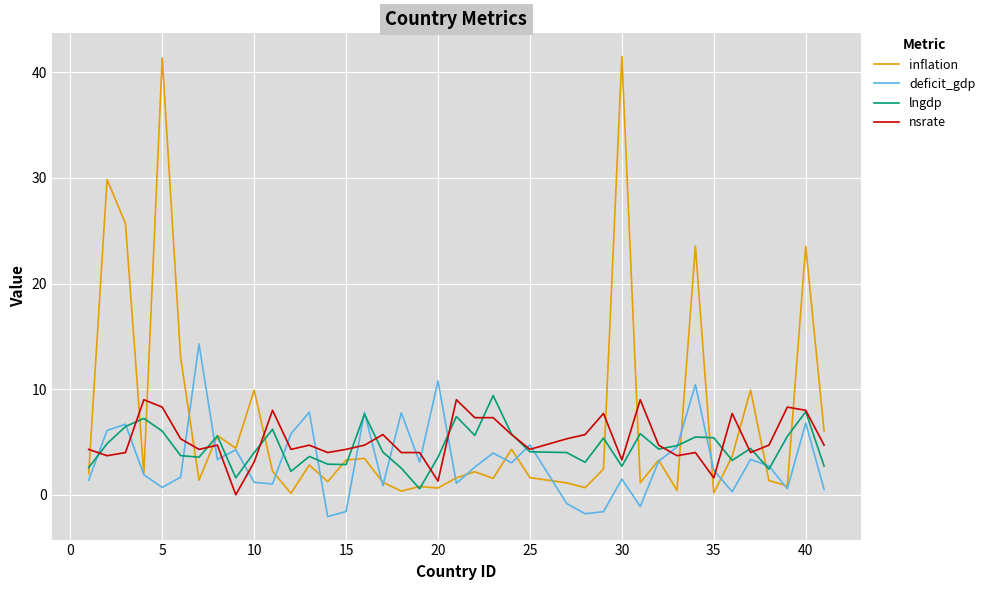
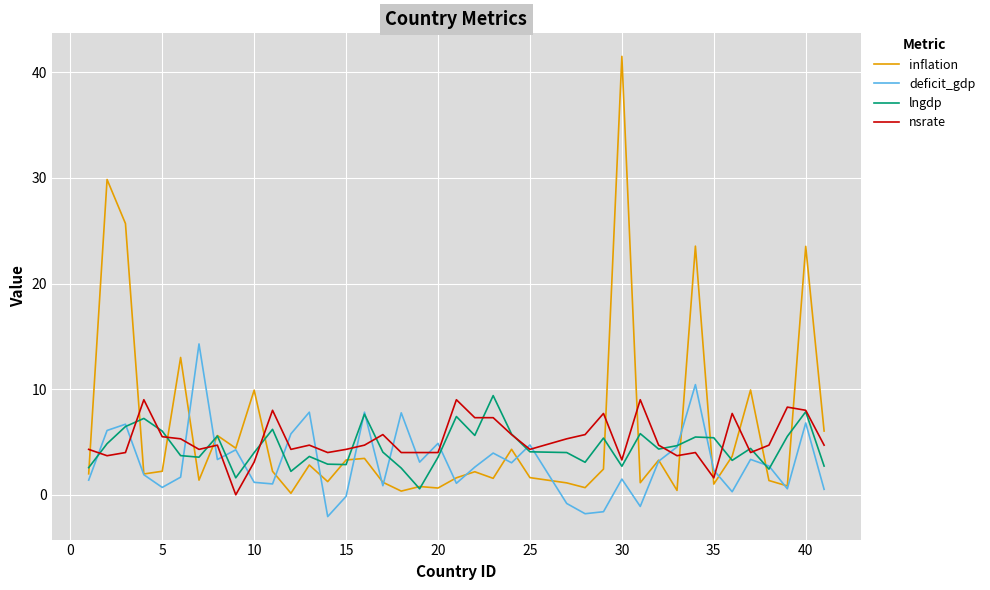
  {
    "inflation": {
-     "5": 41.3,
+     "5": 2.2,
      "10": 9.9,
      "15": 3.3,
      "20": 0.6,
      "25": 1.6,
      "30": 41.5,
-     "35": 0.2,
+     "35": 1.0,
      "40": 23.5
    },
    "deficit_gdp": {
      "5": 0.7,
      "10": 1.2,
-     "15": -1.6,
-     "20": 10.8,
+     "15": -0.2,
+     "20": 4.9,
      "25": 4.7,
      "30": 1.5,
      "35": 2.3,
      "40": 6.8
    },
    "lngdp": {
      "5": 6.0,
      "10": 4.0,
      "15": 2.9,
      "20": 3.6,
      "30": 2.7,
      "35": 5.4
    },
    "nsrate": {
-     "5": 8.3,
+     "5": 5.5,
      "10": 3.1,
      "15": 4.3,
-     "20": 1.3,
+     "20": 4.0,
      "30": 3.3,
      "35": 1.6
    }
  }
